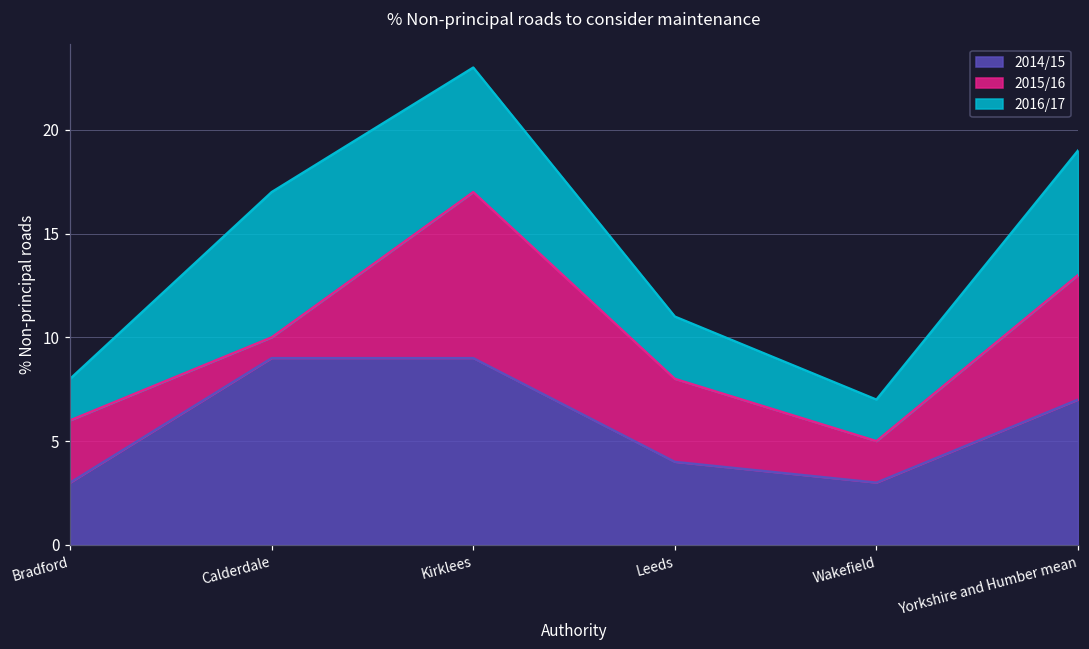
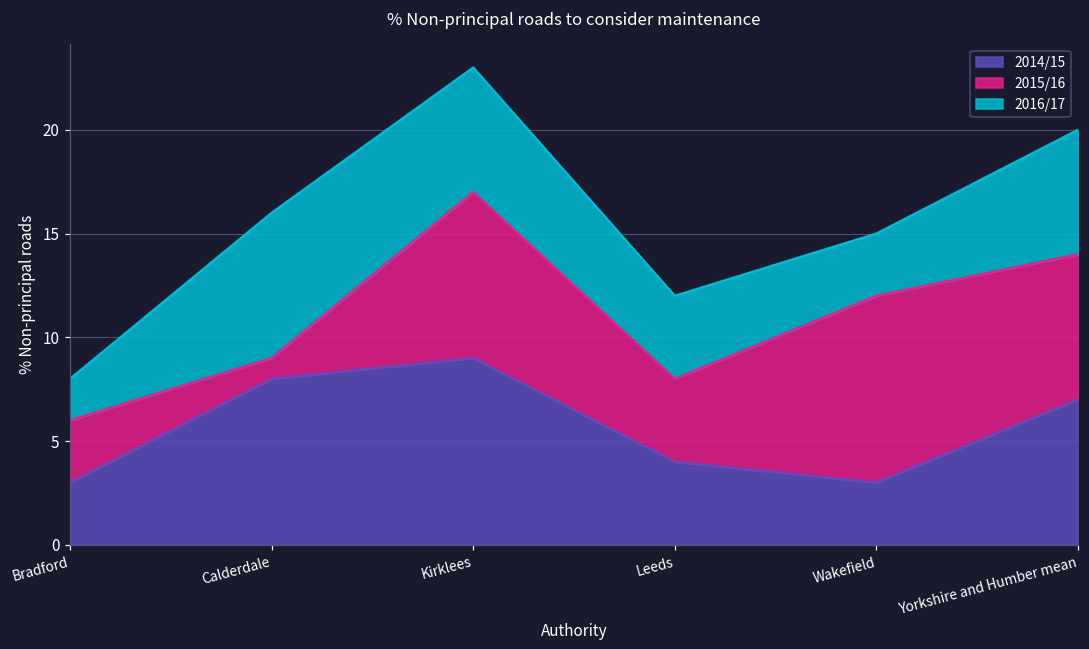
  {
    "2014/15": {
      "Bradford": 3,
-     "Calderdale": 9,
+     "Calderdale": 8,
      "Kirklees": 9,
      "Leeds": 4,
      "Wakefield": 3,
      "Yorkshire and Humber mean": 7
    },
    "2015/16": {
      "Bradford": 3,
      "Calderdale": 1,
      "Kirklees": 8,
      "Leeds": 4,
-     "Wakefield": 2,
-     "Yorkshire and Humber mean": 6
+     "Wakefield": 9,
+     "Yorkshire and Humber mean": 7
    },
    "2016/17": {
      "Bradford": 2,
      "Calderdale": 7,
      "Kirklees": 6,
-     "Leeds": 3,
-     "Wakefield": 2,
+     "Leeds": 4,
+     "Wakefield": 3,
      "Yorkshire and Humber mean": 6
    }
  }
